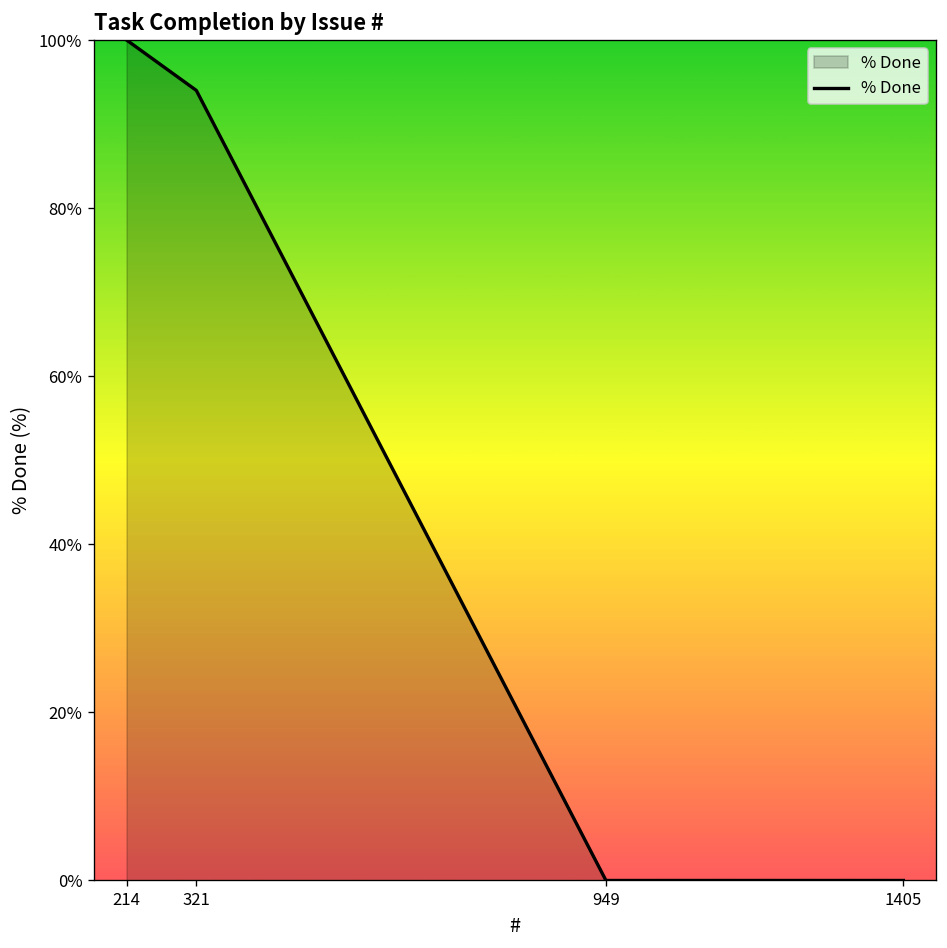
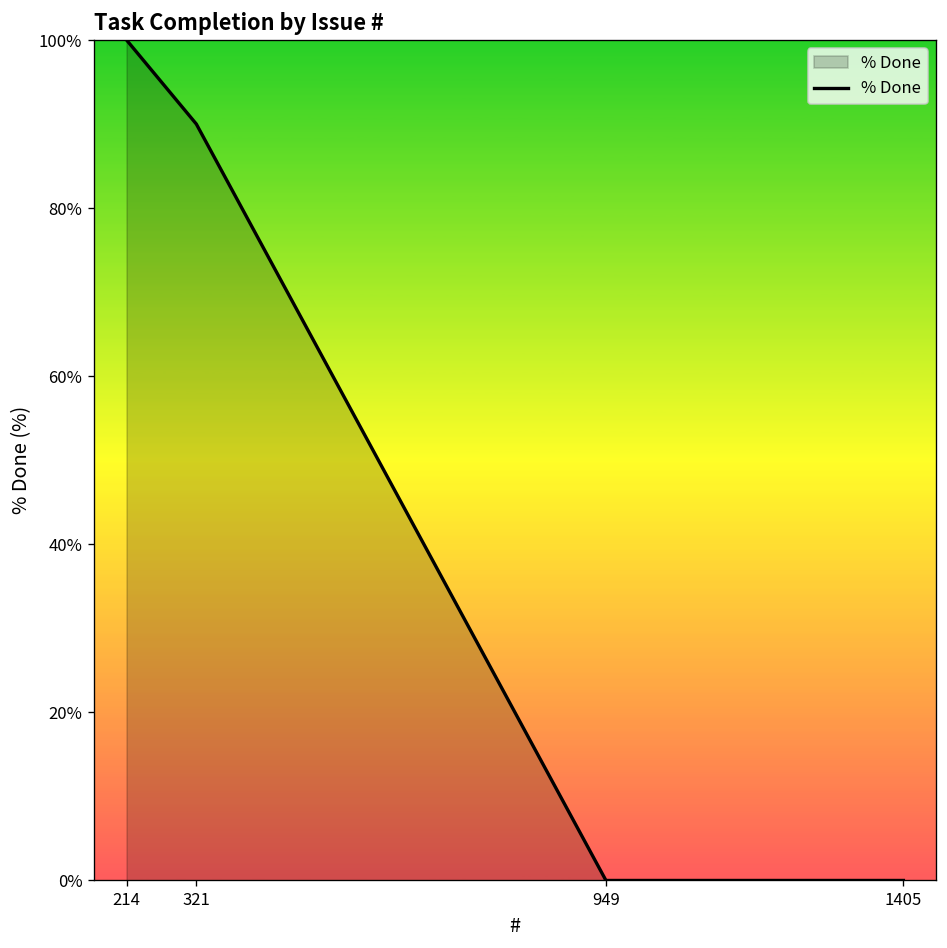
  {
    "214": "100%",
-   "321": "94%",
+   "321": "90%",
    "949": "0%",
    "1405": "0%"
  }
